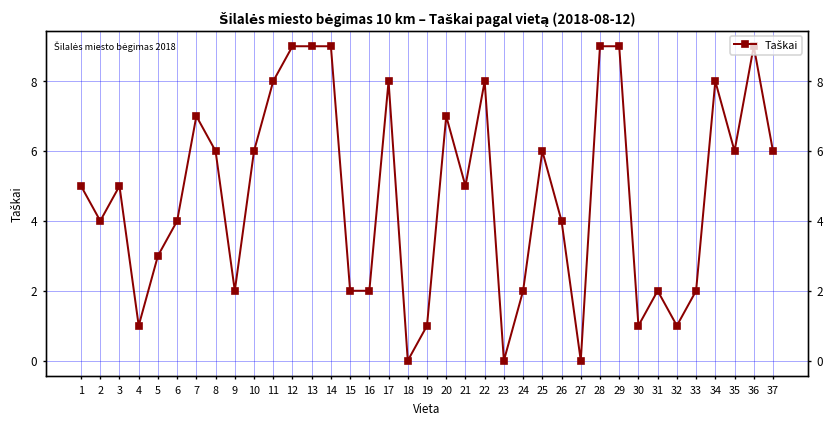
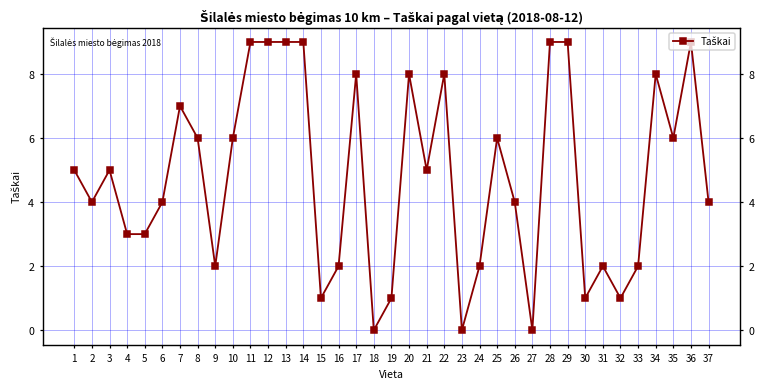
  {
    "1": 5,
    "2": 4,
    "3": 5,
-   "4": 1,
+   "4": 3,
    "5": 3,
    "6": 4,
    "7": 7,
    "8": 6,
    "9": 2,
    "10": 6,
-   "11": 8,
+   "11": 9,
    "12": 9,
    "13": 9,
    "14": 9,
-   "15": 2,
+   "15": 1,
    "16": 2,
    "17": 8,
    "18": 0,
    "19": 1,
-   "20": 7,
+   "20": 8,
    "21": 5,
    "22": 8,
    "23": 0,
    "24": 2,
    "25": 6,
    "26": 4,
    "27": 0,
    "28": 9,
    "29": 9,
    "30": 1,
    "31": 2,
    "32": 1,
    "33": 2,
    "34": 8,
    "35": 6,
-   "37": 6
+   "37": 4
  }
